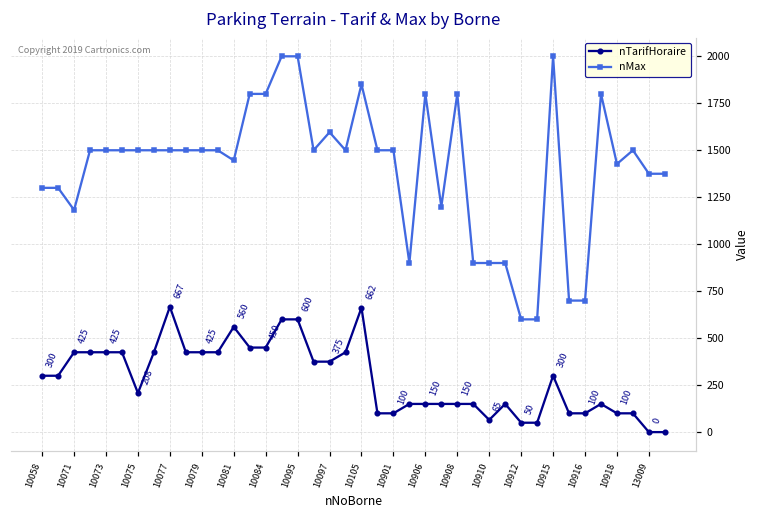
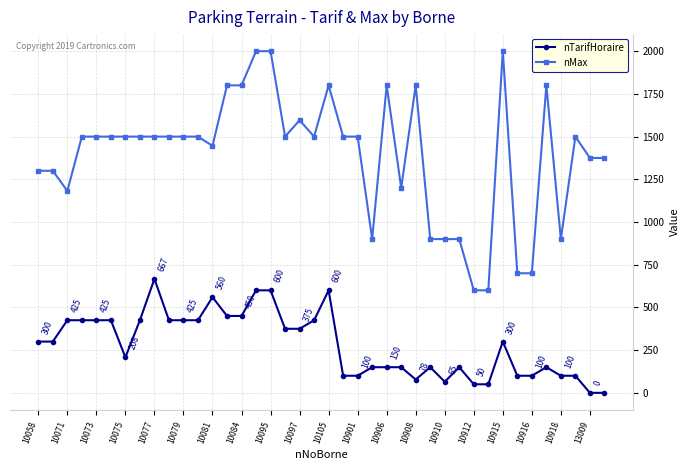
  {
    "nTarifHoraire": {
      "10075": 208,
      "10077": 667,
      "10081": 560,
      "10084": 450,
-     "10105": 662,
-     "10908": 150,
+     "10105": 600,
+     "10908": 78,
      "10915": 300,
      "13009": 0
    },
    "nMax": {
      "10058": 1300,
      "10071": 1180,
      "10073": 1500,
      "10075": 1500,
      "10077": 1500,
      "10079": 1500,
      "10081": 1450,
      "10084": 1800,
      "10097": 1600,
-     "10105": 1850,
+     "10105": 1800,
      "10901": 1500,
      "10906": 1800,
      "10908": 1800,
      "10910": 900,
      "10912": 600,
      "10915": 2000,
-     "10918": 1430,
+     "10918": 900,
      "13009": 1380
    }
  }
